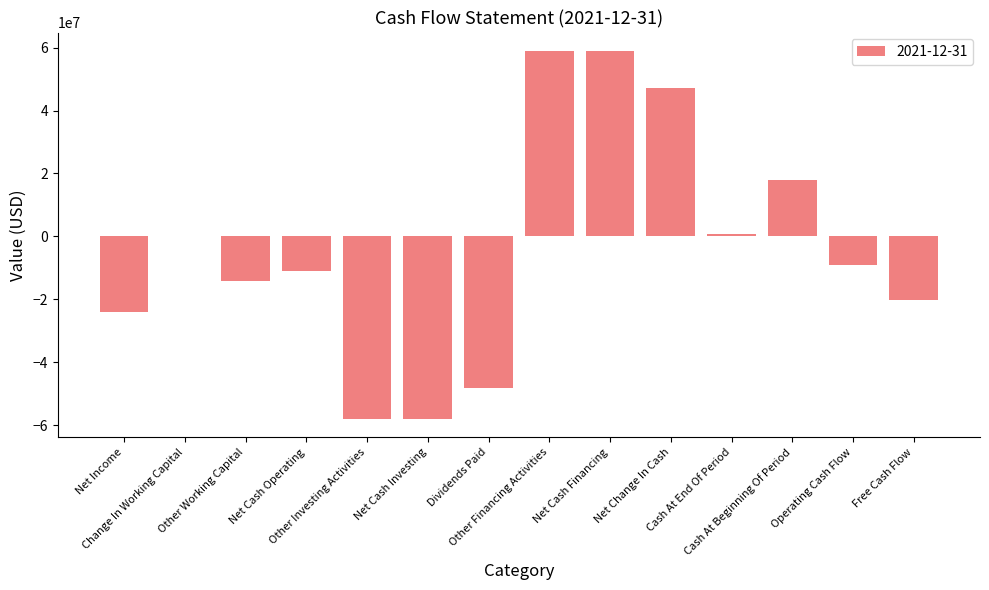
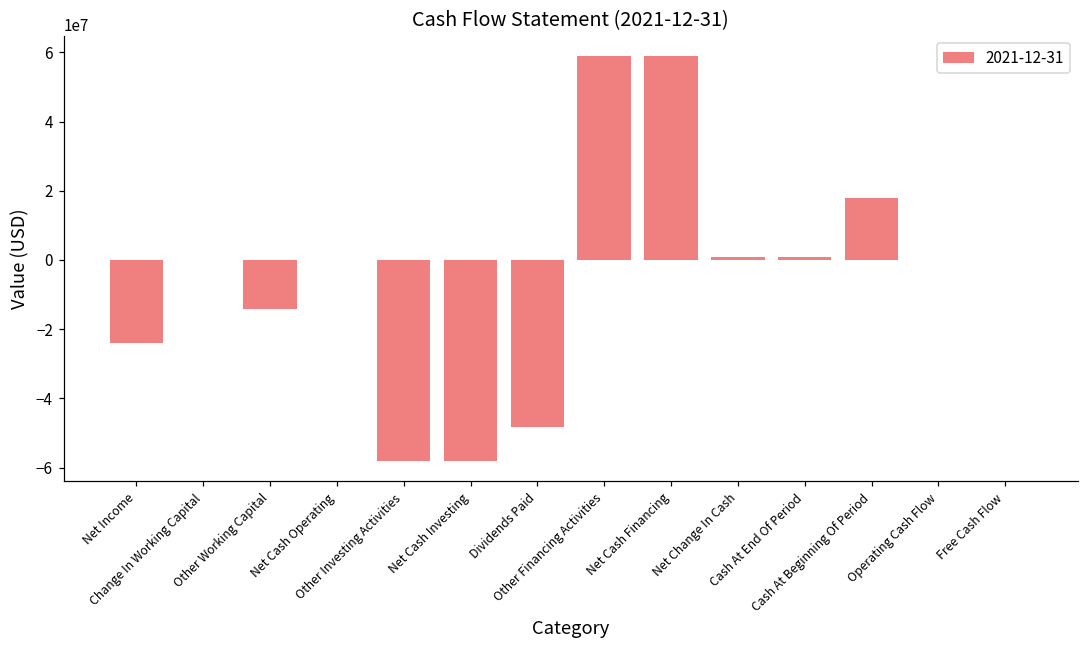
  {
    "Net Income": -24000000,
    "Other Working Capital": -14000000,
-   "Net Cash Operating": -11000000,
+   "Net Cash Operating": 0,
    "Other Investing Activities": -58000000,
    "Net Cash Investing": -58000000,
    "Dividends Paid": -48000000,
    "Other Financing Activities": 59000000,
    "Net Cash Financing": 59000000,
-   "Net Change In Cash": 47000000,
+   "Net Change In Cash": 1000000,
    "Cash At Beginning Of Period": 18000000,
-   "Operating Cash Flow": -9000000,
-   "Free Cash Flow": -20000000
+   "Operating Cash Flow": 0,
+   "Free Cash Flow": 0
  }
